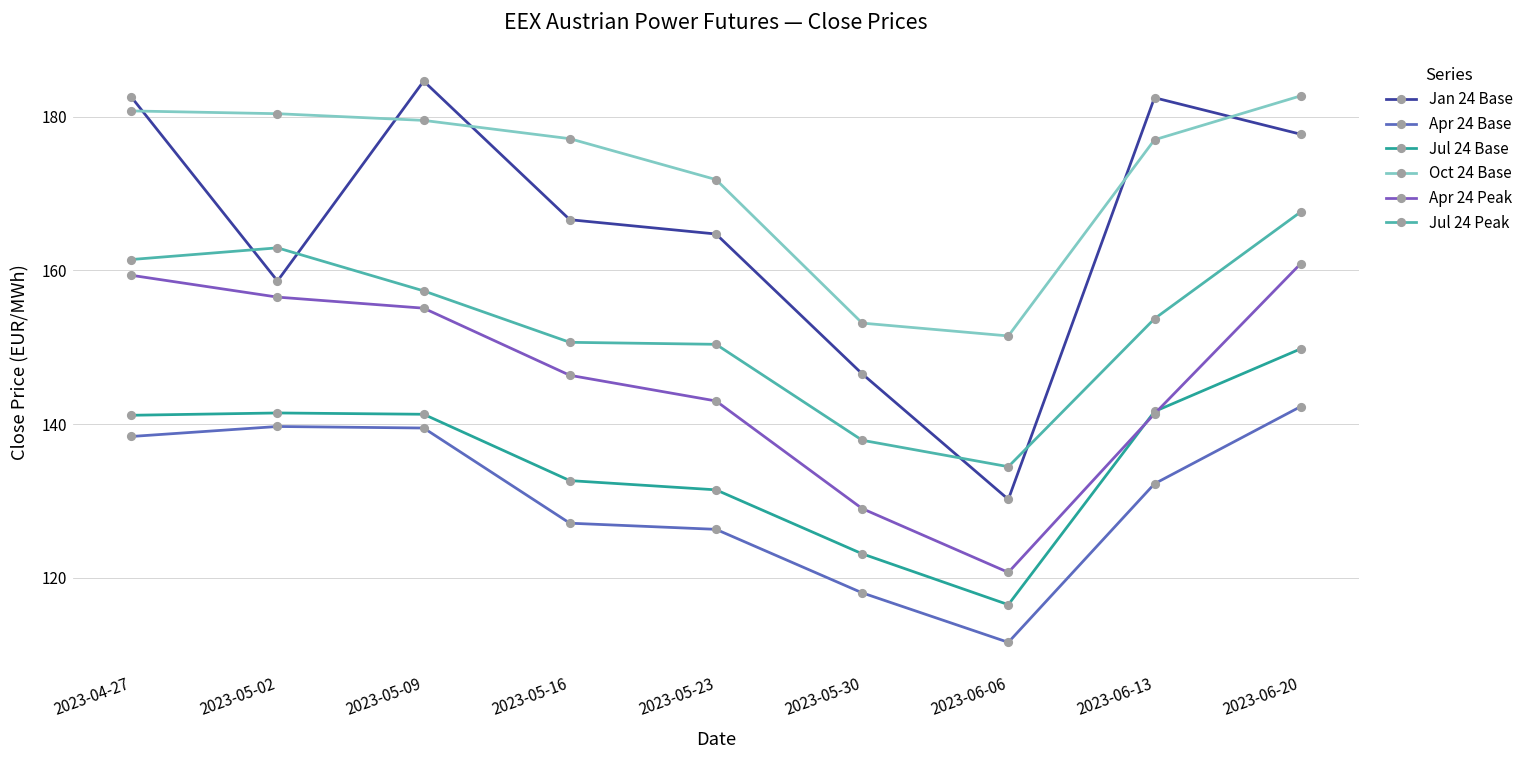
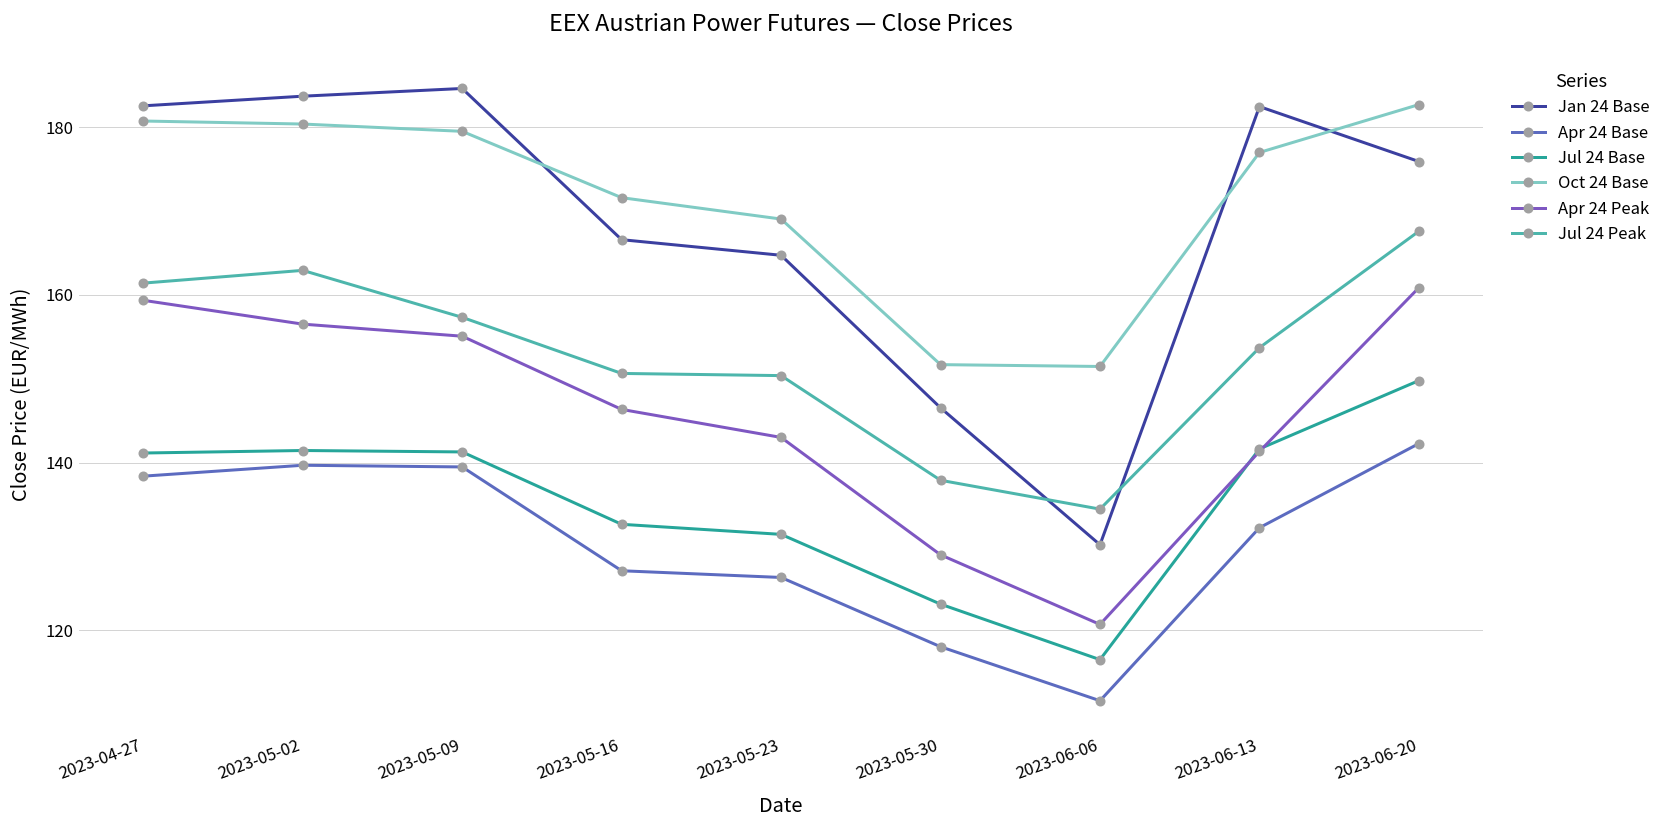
  {
    "Jan 24 Base": {
      "2023-04-27": 183,
-     "2023-05-02": 159,
+     "2023-05-02": 184,
      "2023-05-09": 185,
      "2023-05-16": 167,
      "2023-05-23": 165,
      "2023-05-30": 147,
      "2023-06-06": 130,
      "2023-06-13": 182,
-     "2023-06-20": 178
+     "2023-06-20": 176
    },
    "Oct 24 Base": {
      "2023-04-27": 181,
      "2023-05-02": 180,
      "2023-05-09": 180,
-     "2023-05-16": 177,
-     "2023-05-23": 172,
-     "2023-05-30": 153,
+     "2023-05-16": 172,
+     "2023-05-23": 169,
+     "2023-05-30": 152,
      "2023-06-06": 151,
      "2023-06-13": 177,
      "2023-06-20": 183
    }
  }
